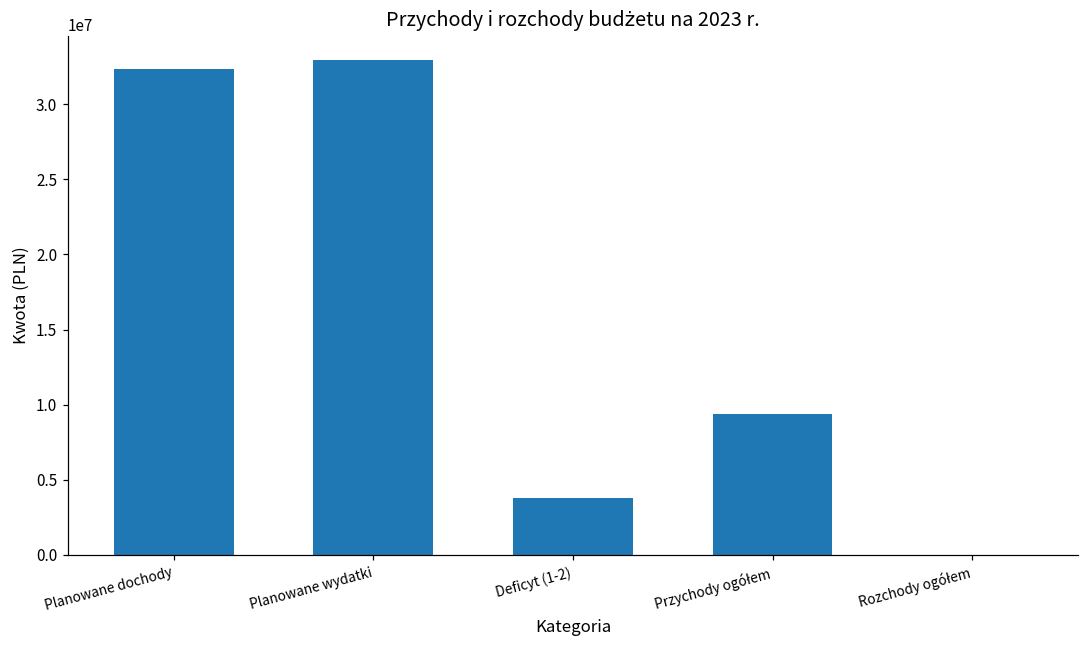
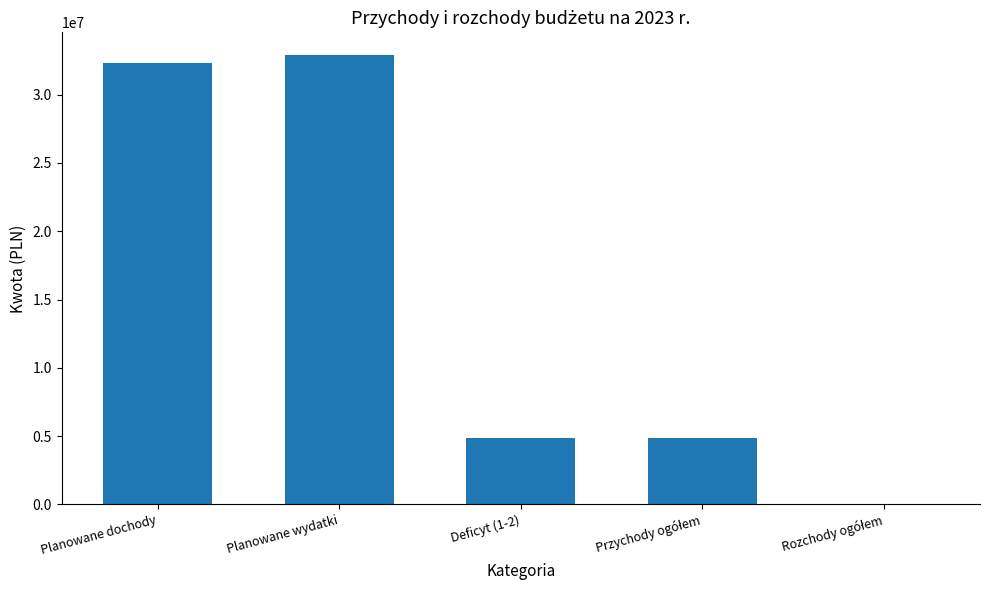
  {
    "Planowane dochody": 32400000,
    "Planowane wydatki": 32900000,
-   "Deficyt (1-2)": 3800000,
-   "Przychody ogółem": 9400000,
+   "Deficyt (1-2)": 4900000,
+   "Przychody ogółem": 4900000,
    "Rozchody ogółem": 0
  }
